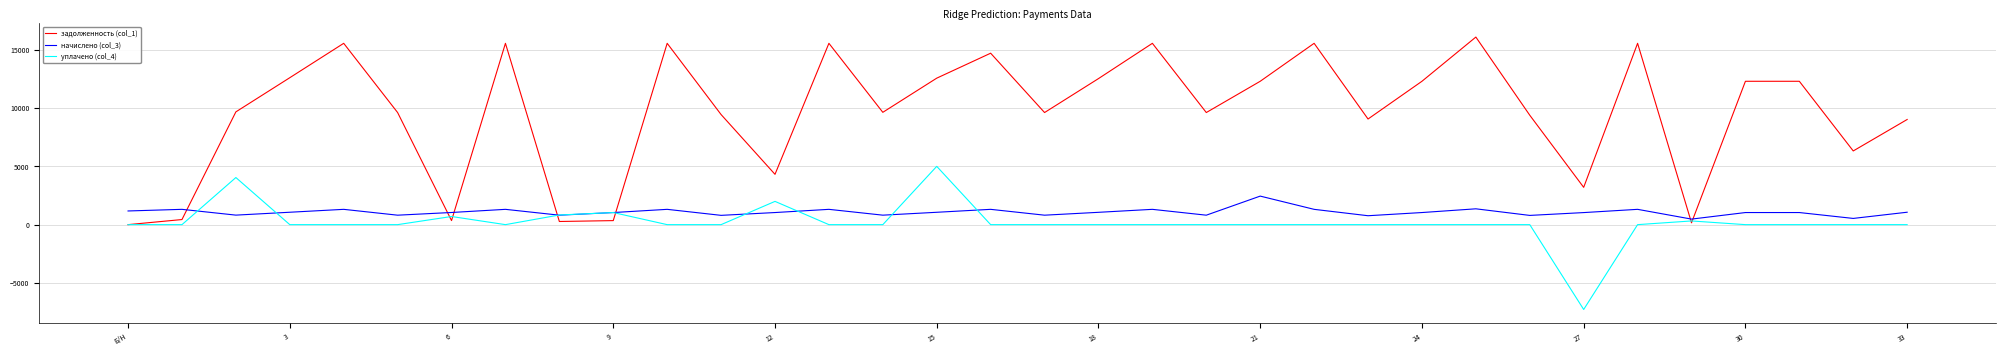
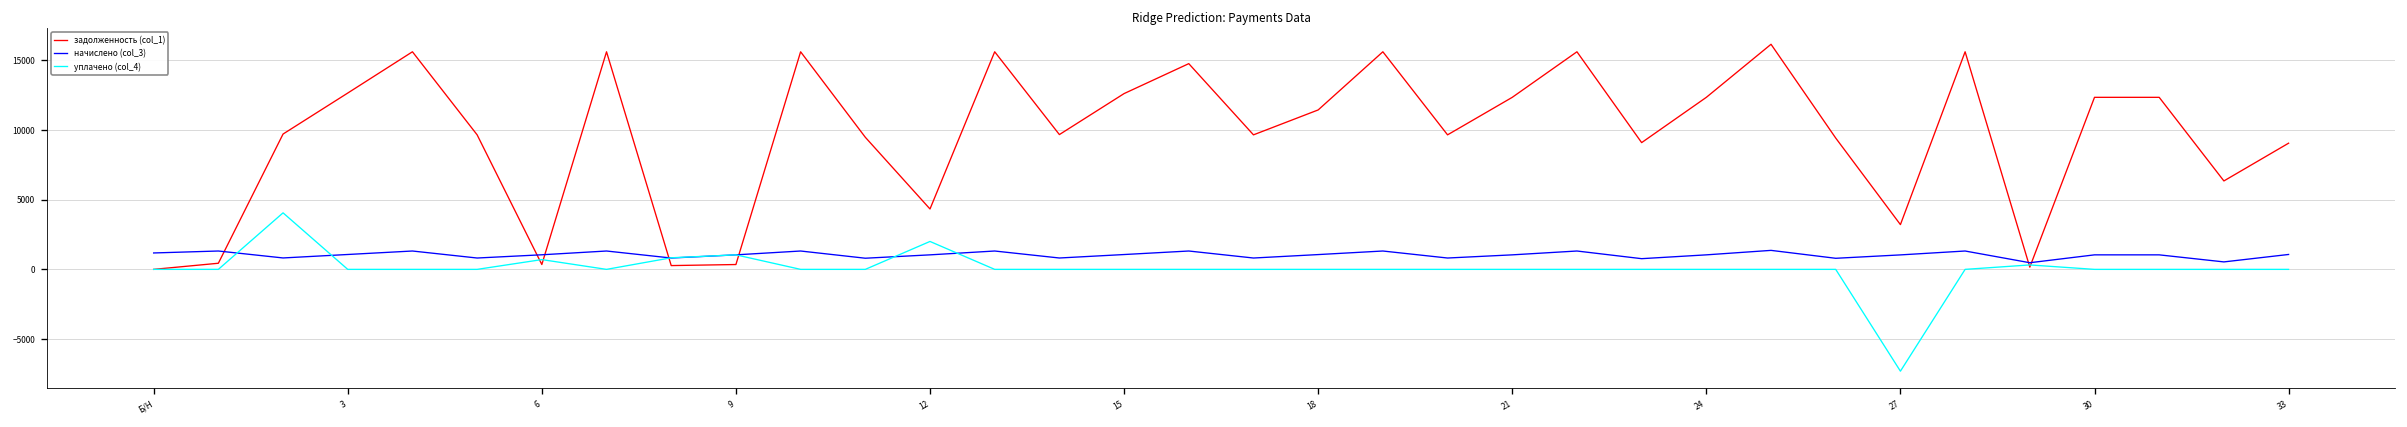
  {
    "задолженность (col_1)": {
      "3": 12600,
      "6": 300,
      "9": 300,
      "12": 4300,
      "15": 12600,
-     "18": 12600,
+     "18": 11400,
      "21": 12300,
      "24": 12300,
      "27": 3200,
      "30": 12300,
      "33": 9000
    },
    "начислено (col_3)": {
      "Б/Н": 1200,
      "3": 1100,
      "6": 1000,
      "12": 1000,
      "15": 1100,
      "18": 1100,
-     "21": 2500,
+     "21": 1000,
      "24": 1000,
      "27": 1000,
      "30": 1000,
      "33": 1100
    },
    "уплачено (col_4)": {
      "3": 0,
      "6": 700,
      "12": 2000,
-     "15": 5000,
+     "15": 0,
      "18": 0,
      "21": 0,
      "24": 0,
      "27": -7300,
      "30": 0,
      "33": 0
    }
  }
